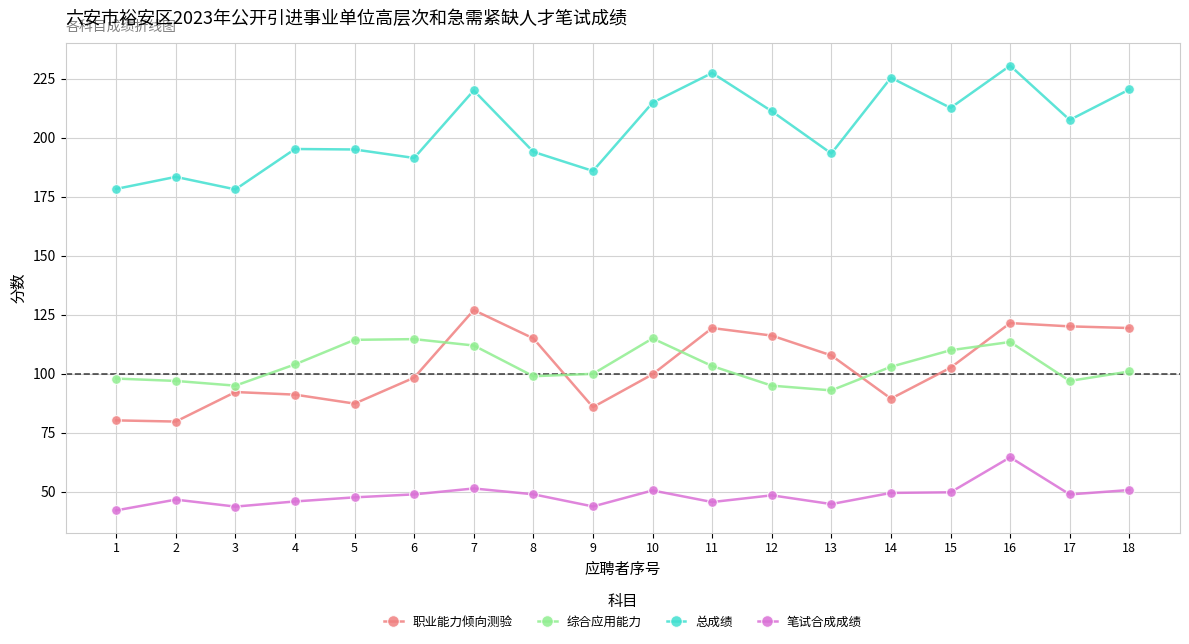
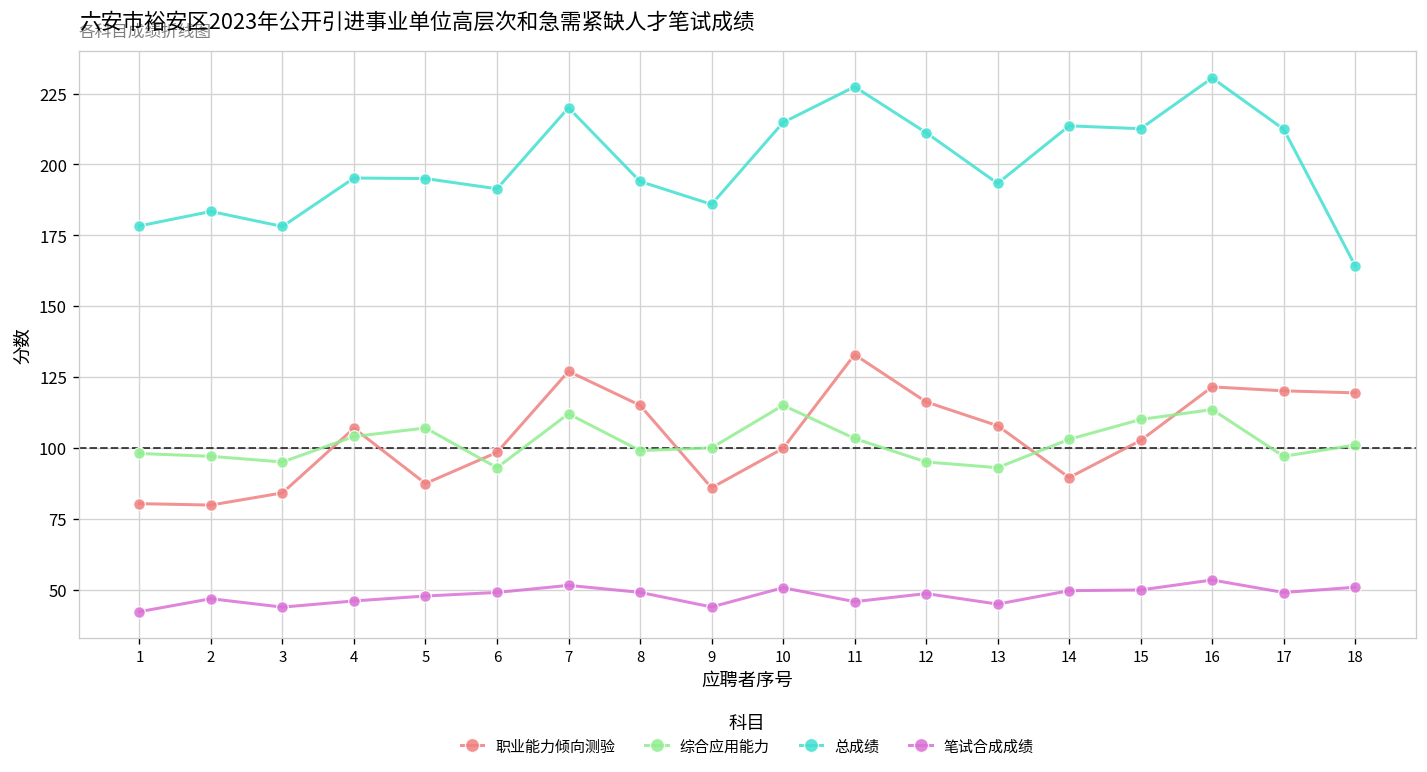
  {
    "职业能力倾向测验": {
      "1": 80,
      "2": 80,
-     "3": 92,
-     "4": 91,
+     "3": 84,
+     "4": 107,
      "5": 87,
      "6": 98,
      "7": 127,
      "8": 115,
      "9": 86,
      "10": 100,
-     "11": 119,
+     "11": 133,
      "12": 116,
      "13": 108,
      "14": 90,
      "15": 103,
      "16": 122,
      "17": 120,
      "18": 119
    },
    "综合应用能力": {
      "1": 98,
      "2": 97,
      "3": 95,
      "4": 104,
-     "5": 114,
-     "6": 115,
+     "5": 107,
+     "6": 93,
      "7": 112,
      "8": 99,
      "9": 100,
      "10": 115,
      "11": 103,
      "12": 95,
      "13": 93,
      "14": 103,
      "15": 110,
      "16": 114,
      "17": 97,
      "18": 101
    },
    "总成绩": {
      "1": 178,
      "2": 183,
      "3": 178,
      "4": 195,
      "5": 195,
      "6": 191,
      "7": 220,
      "8": 194,
      "9": 186,
      "10": 215,
      "11": 227,
      "12": 211,
      "13": 193,
-     "14": 225,
+     "14": 214,
      "15": 213,
      "16": 231,
-     "17": 208,
-     "18": 220
+     "17": 212,
+     "18": 164
    },
    "笔试合成成绩": {
      "1": 42,
      "2": 47,
      "3": 44,
      "4": 46,
      "5": 48,
      "6": 49,
      "7": 51,
      "8": 49,
      "9": 44,
      "10": 51,
      "11": 46,
      "12": 49,
      "13": 45,
      "14": 50,
      "15": 50,
-     "16": 65,
+     "16": 53,
      "17": 49,
      "18": 51
    }
  }
